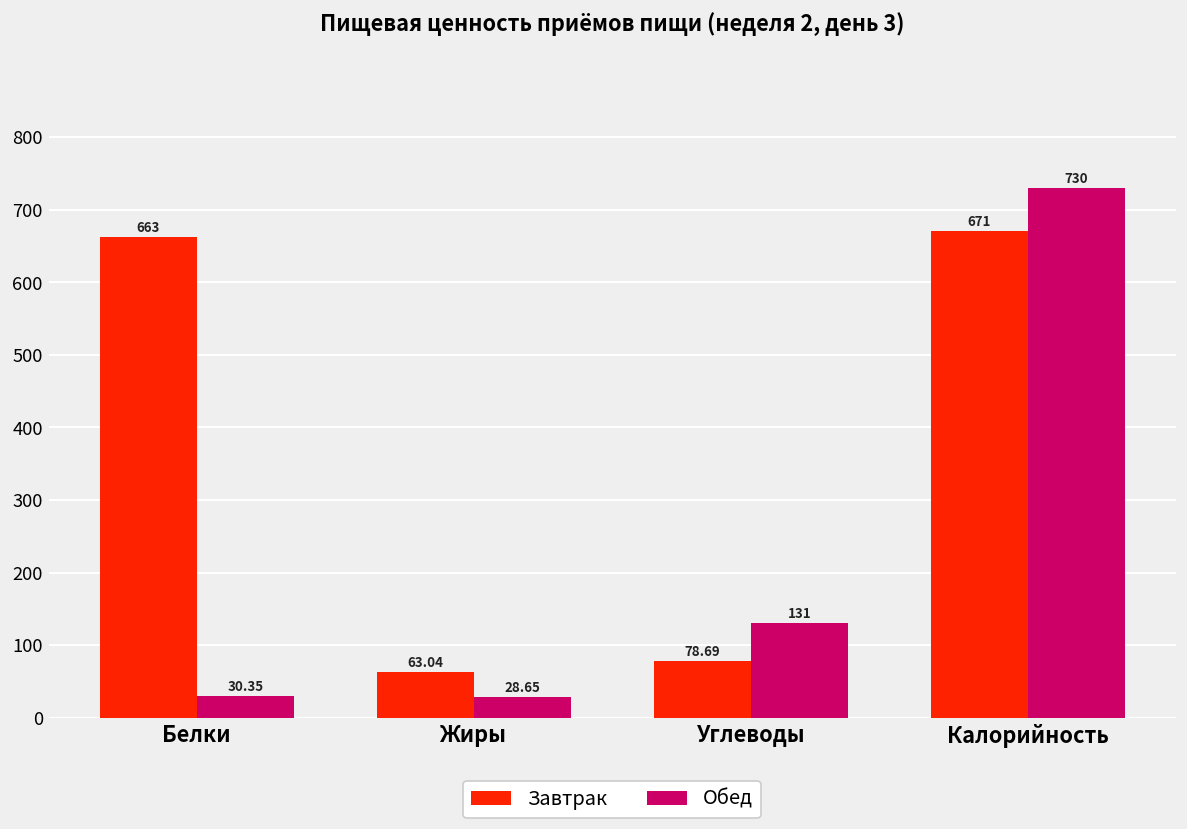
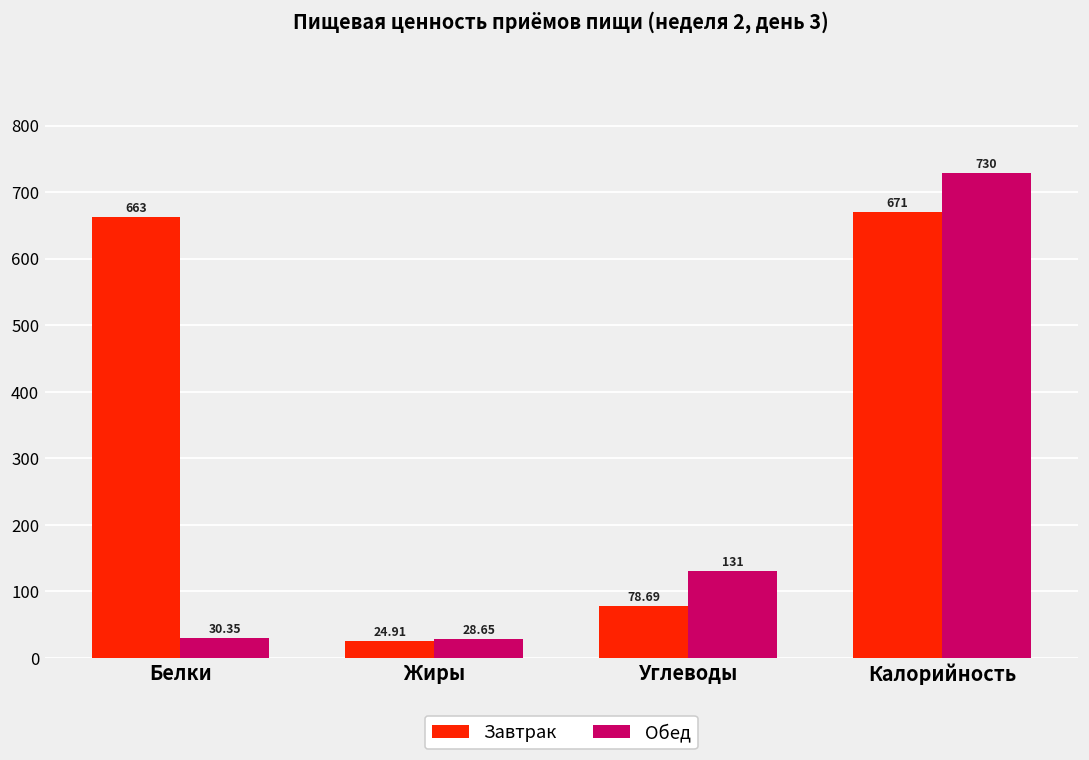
  {
    "Завтрак": {
      "Белки": 663,
-     "Жиры": 63.04,
+     "Жиры": 24.91,
      "Углеводы": 78.69,
      "Калорийность": 671
    },
    "Обед": {
      "Белки": 30.35,
      "Жиры": 28.65,
      "Углеводы": 131,
      "Калорийность": 730
    }
  }
